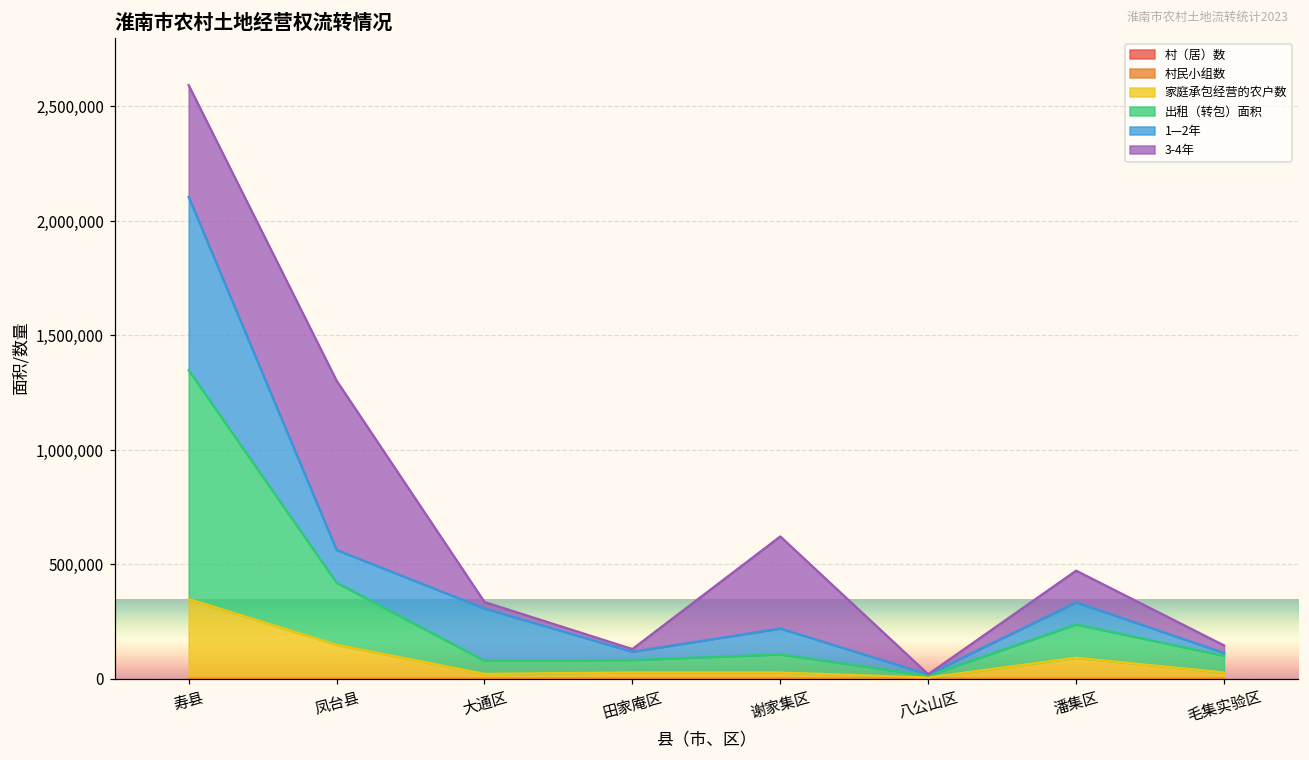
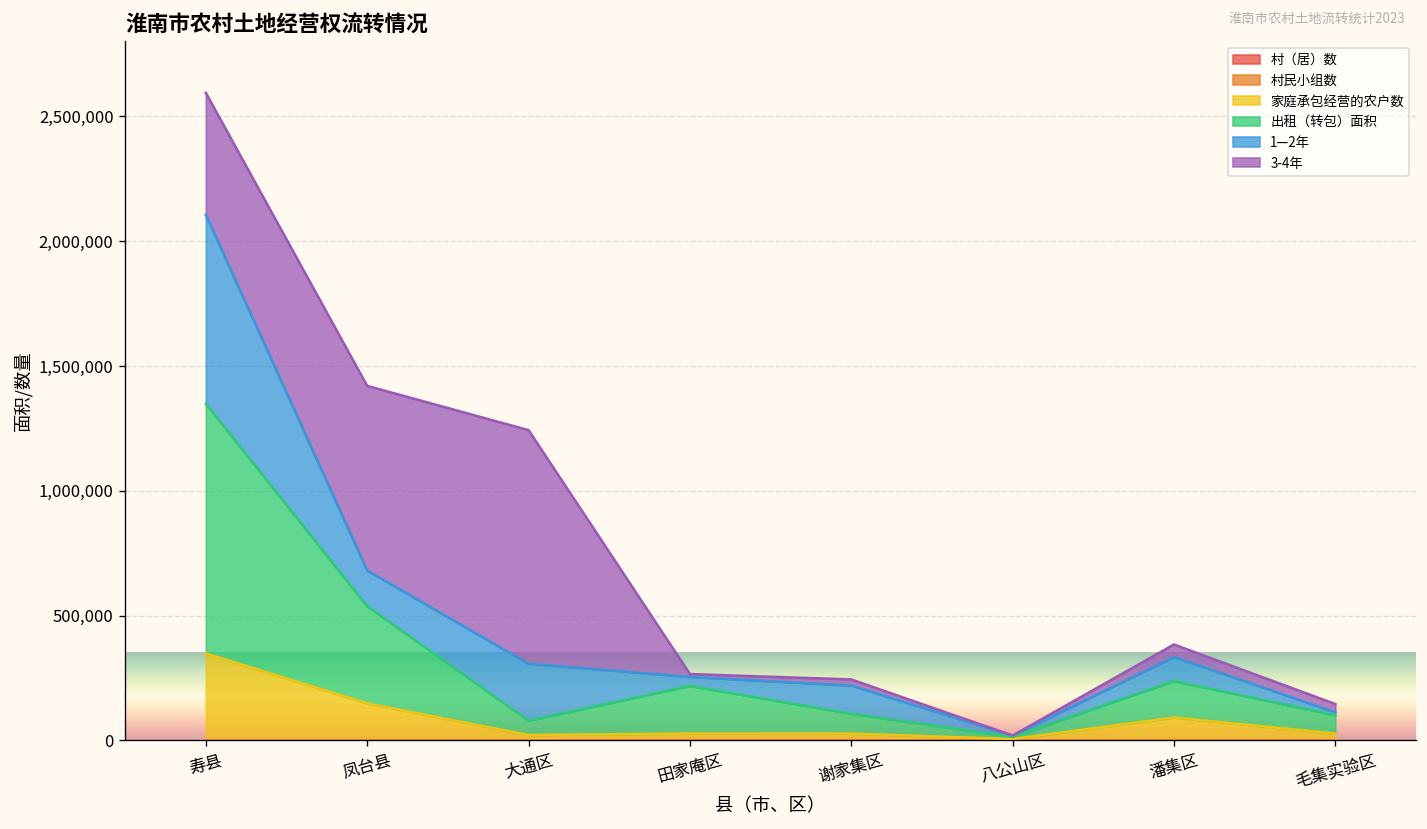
  {
    "村民小组数": {
      "寿县": "0",
      "凤台县": "0",
      "大通区": "0",
      "田家庵区": "0",
      "谢家集区": "0",
      "潘集区": "0",
      "毛集实验区": "0"
    },
    "家庭承包经营的农户数": {
      "寿县": "350,000",
      "凤台县": "150,000",
      "大通区": "20,000",
      "田家庵区": "30,000",
      "谢家集区": "30,000",
      "潘集区": "90,000",
      "毛集实验区": "30,000"
    },
    "出租（转包）面积": {
      "寿县": "1,000,000",
-     "凤台县": "270,000",
+     "凤台县": "390,000",
      "大通区": "60,000",
-     "田家庵区": "50,000",
+     "田家庵区": "190,000",
      "谢家集区": "80,000",
      "潘集区": "150,000"
    },
    "1—2年": {
      "寿县": "760,000",
      "凤台县": "140,000",
      "大通区": "230,000",
      "谢家集区": "110,000",
      "潘集区": "100,000"
    },
    "3-4年": {
      "寿县": "490,000",
      "凤台县": "740,000",
-     "大通区": "30,000",
-     "谢家集区": "400,000",
-     "潘集区": "140,000",
+     "大通区": "940,000",
+     "谢家集区": "20,000",
+     "潘集区": "50,000",
      "毛集实验区": "30,000"
    }
  }
